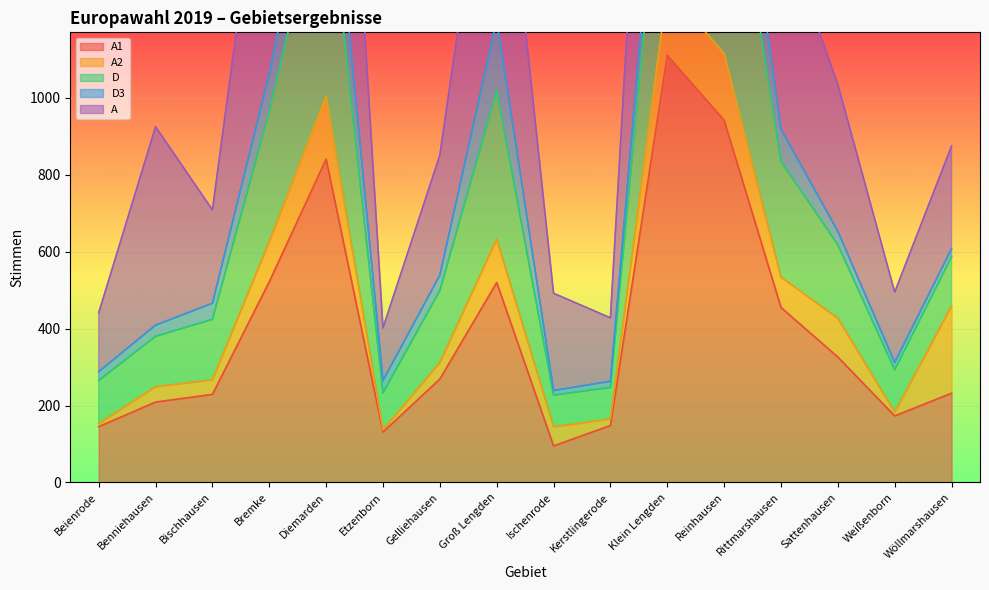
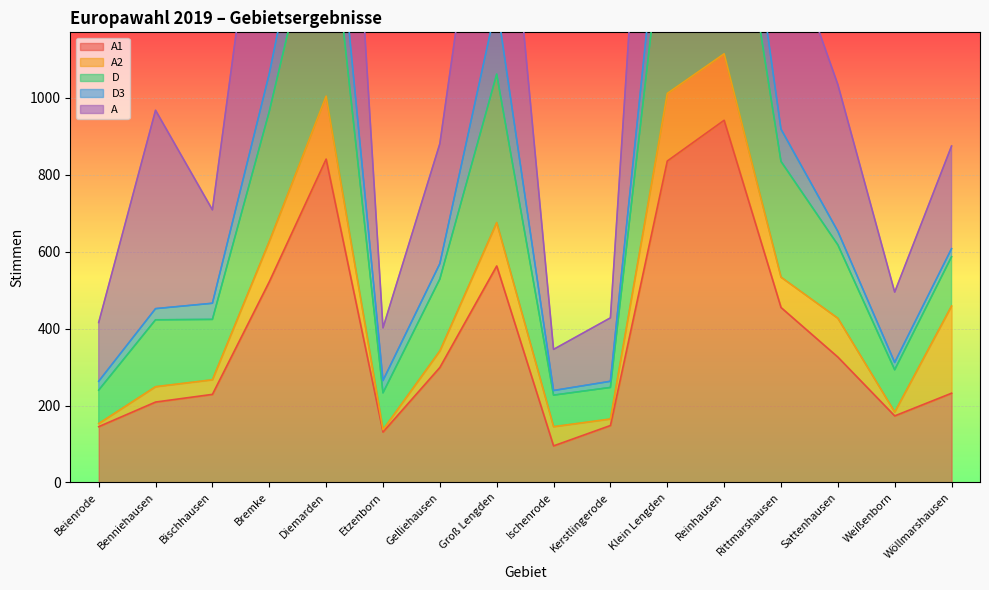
  {
    "A1": {
      "Beienrode": 150,
      "Benniehausen": 210,
      "Bischhausen": 230,
      "Bremke": 520,
      "Diemarden": 840,
-     "Gelliehausen": 270,
-     "Groß Lengden": 520,
+     "Gelliehausen": 300,
+     "Groß Lengden": 560,
      "Ischenrode": 100,
      "Kerstlingerode": 150,
-     "Klein Lengden": 1110,
+     "Klein Lengden": 840,
      "Reinhausen": 940,
      "Rittmarshausen": 460,
      "Sattenhausen": 330,
      "Weißenborn": 170,
      "Wöllmarshausen": 230
    },
    "A2": {
      "Beienrode": 10,
      "Benniehausen": 40,
      "Bischhausen": 40,
      "Bremke": 110,
      "Diemarden": 160,
      "Gelliehausen": 40,
      "Groß Lengden": 110,
      "Ischenrode": 50,
      "Kerstlingerode": 20,
      "Reinhausen": 170,
      "Rittmarshausen": 80,
      "Sattenhausen": 100,
      "Weißenborn": 10,
      "Wöllmarshausen": 230
    },
    "D": {
-     "Beienrode": 110,
-     "Benniehausen": 130,
+     "Beienrode": 90,
+     "Benniehausen": 170,
      "Bischhausen": 160,
      "Bremke": 340,
      "Etzenborn": 100,
      "Gelliehausen": 190,
      "Groß Lengden": 390,
      "Ischenrode": 80,
      "Kerstlingerode": 80,
      "Rittmarshausen": 300,
      "Sattenhausen": 190,
      "Weißenborn": 110,
      "Wöllmarshausen": 130
    },
    "D3": {
      "Beienrode": 20,
      "Benniehausen": 30,
      "Bischhausen": 40,
      "Bremke": 100,
      "Etzenborn": 30,
      "Gelliehausen": 40,
      "Ischenrode": 10,
      "Kerstlingerode": 20,
      "Rittmarshausen": 80,
      "Sattenhausen": 40,
      "Weißenborn": 20,
      "Wöllmarshausen": 20
    },
    "A": {
      "Beienrode": 150,
      "Benniehausen": 520,
      "Bischhausen": 240,
      "Etzenborn": 140,
      "Gelliehausen": 310,
-     "Ischenrode": 250,
+     "Ischenrode": 110,
      "Kerstlingerode": 170,
      "Sattenhausen": 380,
      "Weißenborn": 180,
      "Wöllmarshausen": 270
    }
  }
